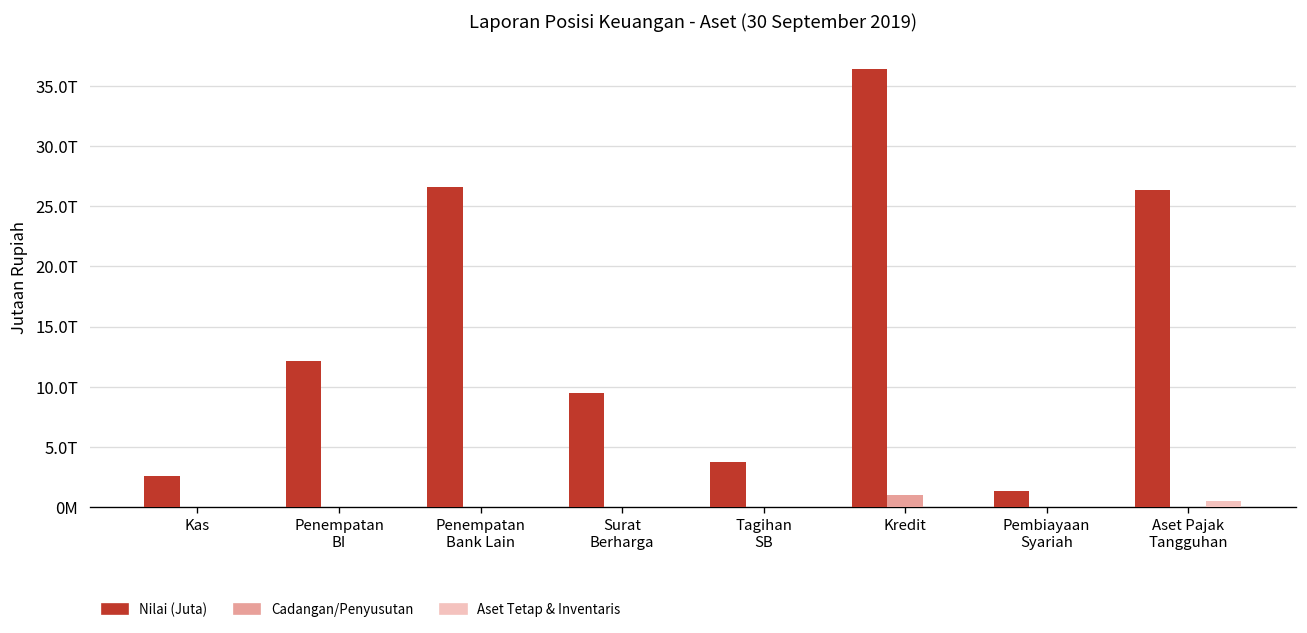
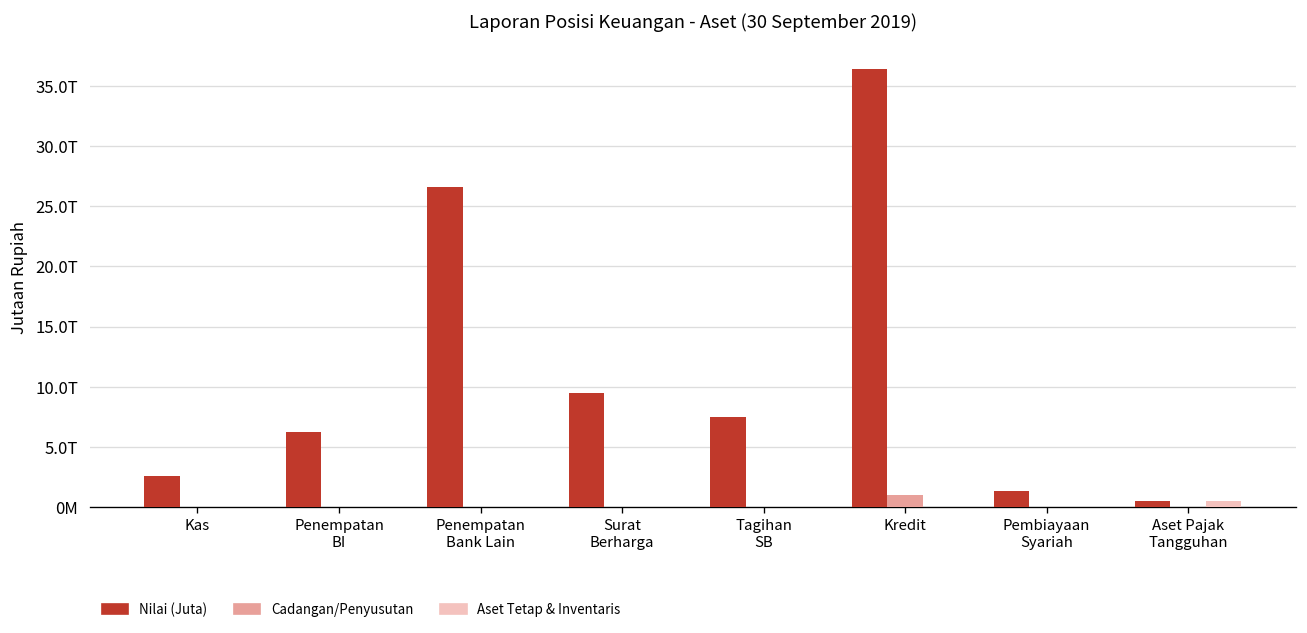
  {
    "Nilai (Juta)": {
      "Kas": "2.6T",
-     "Penempatan BI": "12.2T",
+     "Penempatan BI": "6.3T",
      "Penempatan Bank Lain": "26.6T",
      "Surat Berharga": "9.5T",
-     "Tagihan SB": "3.8T",
+     "Tagihan SB": "7.5T",
      "Kredit": "36.3T",
      "Pembiayaan Syariah": "1.4T",
-     "Aset Pajak Tangguhan": "26.3T"
+     "Aset Pajak Tangguhan": "0.5T"
    }
  }
